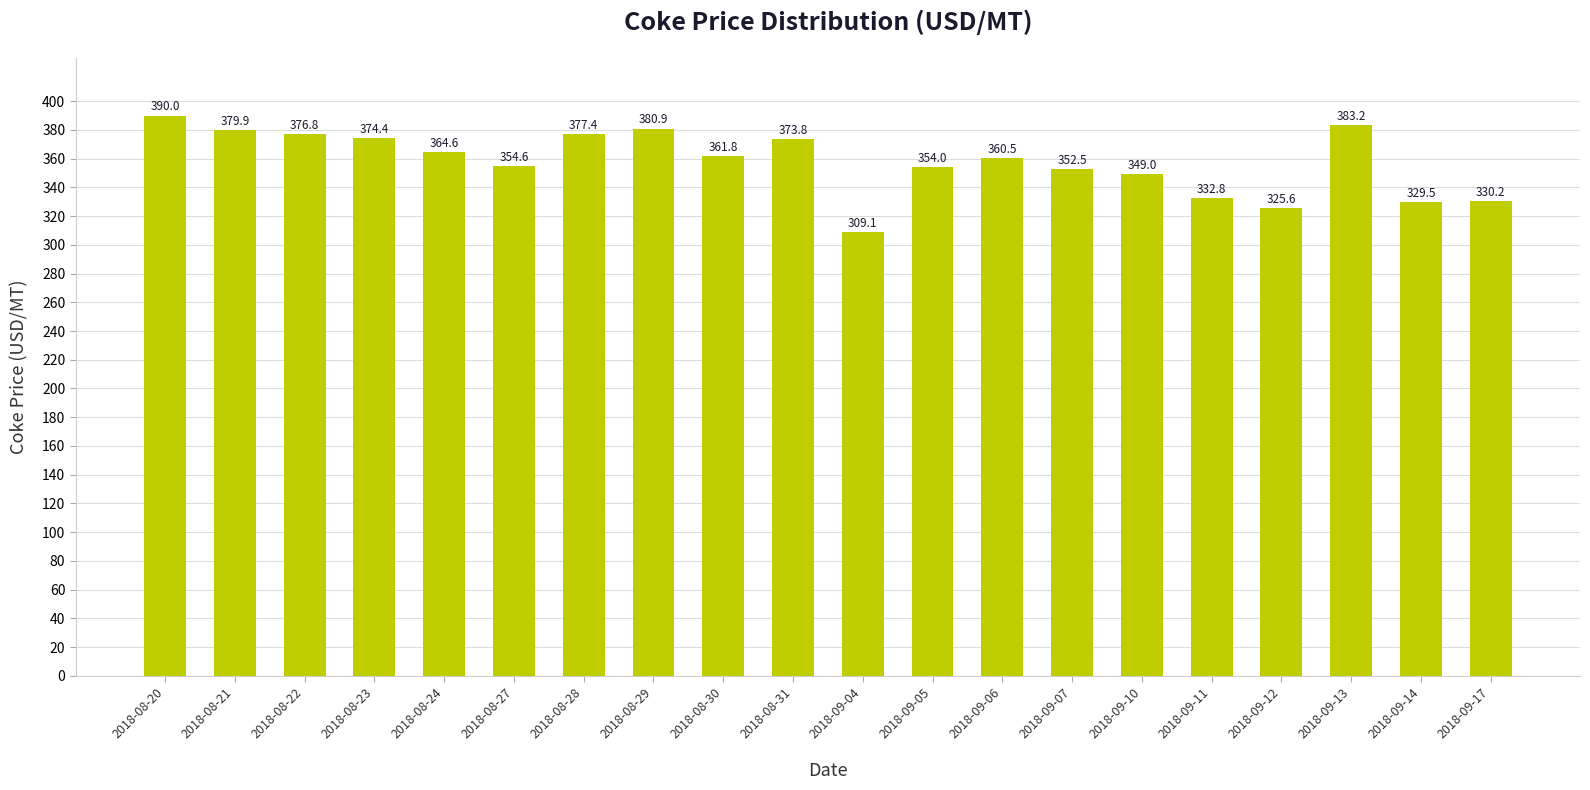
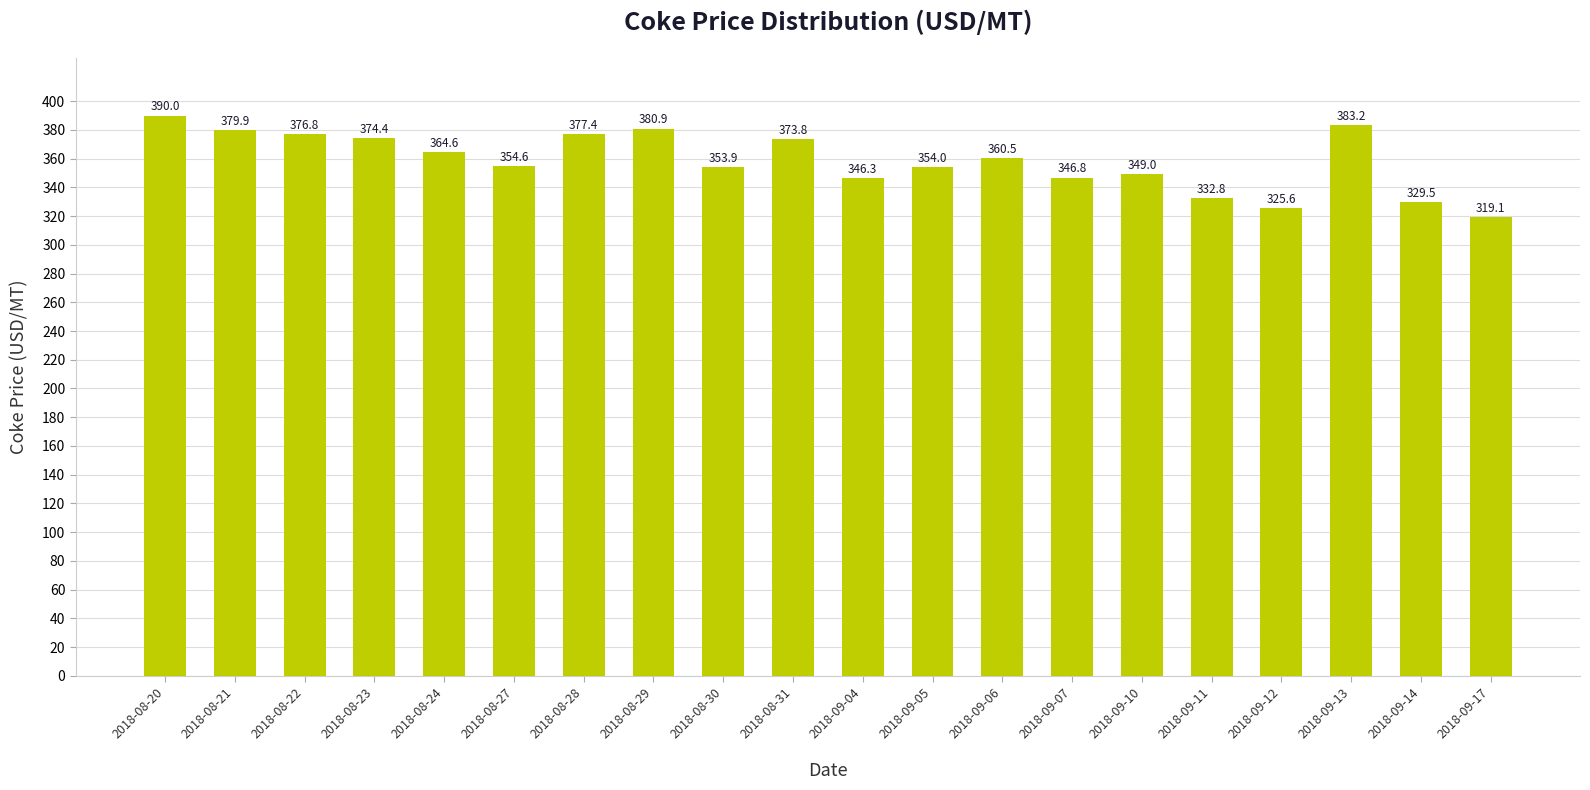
  {
    "2018-08-20": 390.0,
    "2018-08-21": 379.9,
    "2018-08-22": 376.8,
    "2018-08-23": 374.4,
    "2018-08-24": 364.6,
    "2018-08-27": 354.6,
    "2018-08-28": 377.4,
    "2018-08-29": 380.9,
-   "2018-08-30": 361.8,
+   "2018-08-30": 353.9,
    "2018-08-31": 373.8,
-   "2018-09-04": 309.1,
+   "2018-09-04": 346.3,
    "2018-09-05": 354.0,
    "2018-09-06": 360.5,
-   "2018-09-07": 352.5,
+   "2018-09-07": 346.8,
    "2018-09-10": 349.0,
    "2018-09-11": 332.8,
    "2018-09-12": 325.6,
    "2018-09-13": 383.2,
    "2018-09-14": 329.5,
-   "2018-09-17": 330.2
+   "2018-09-17": 319.1
  }
